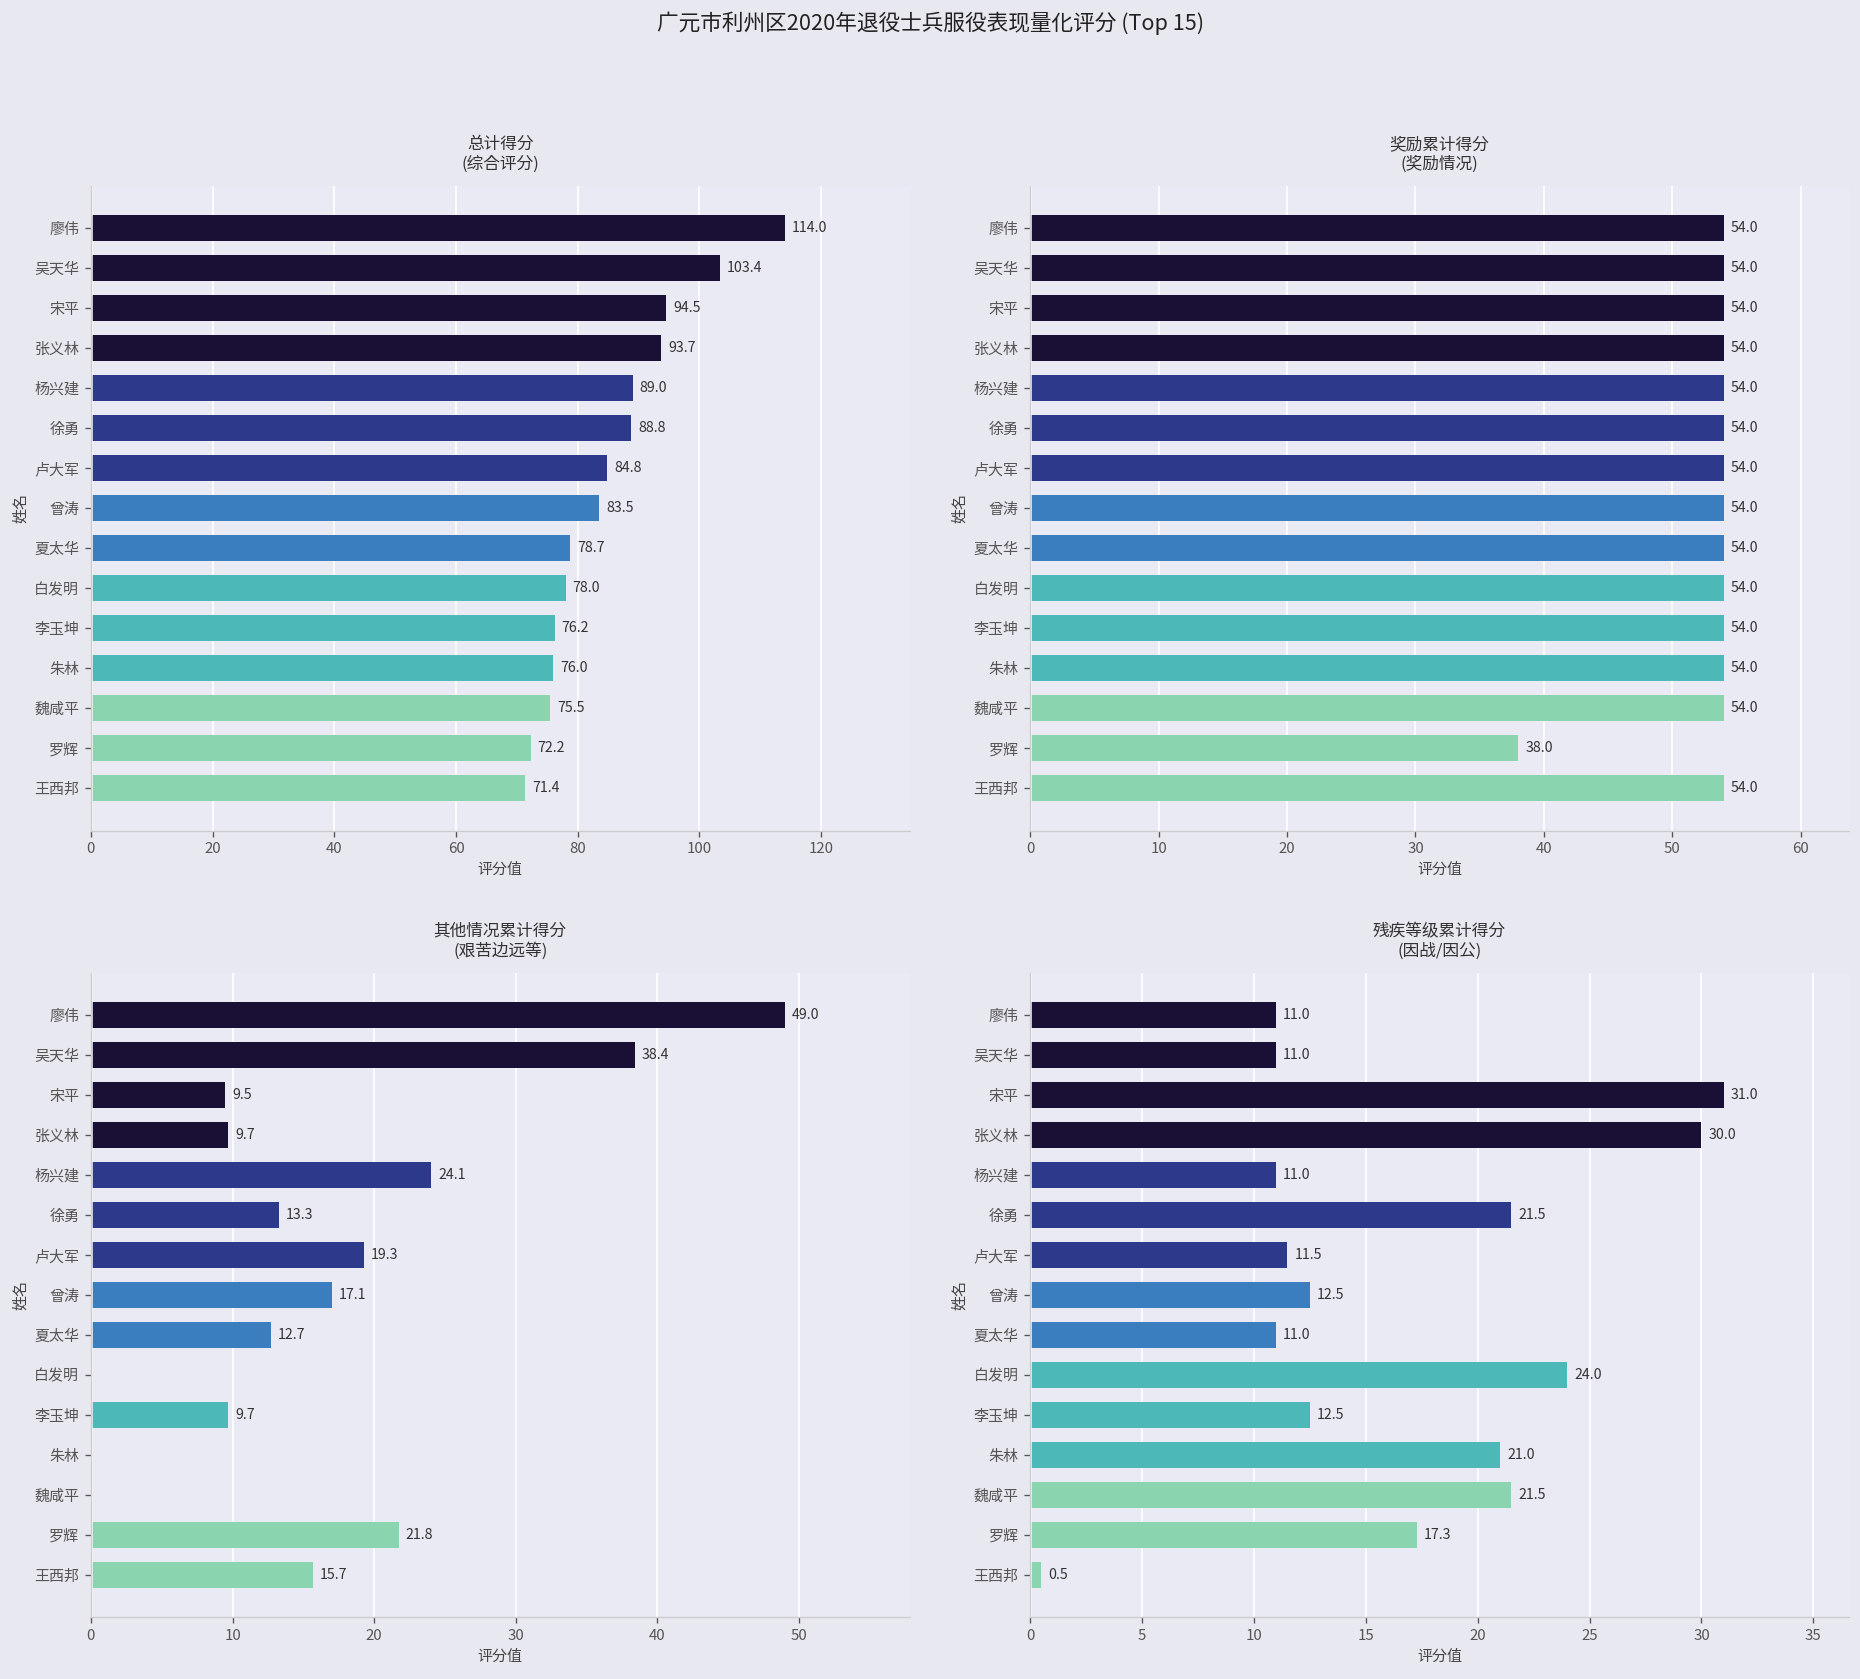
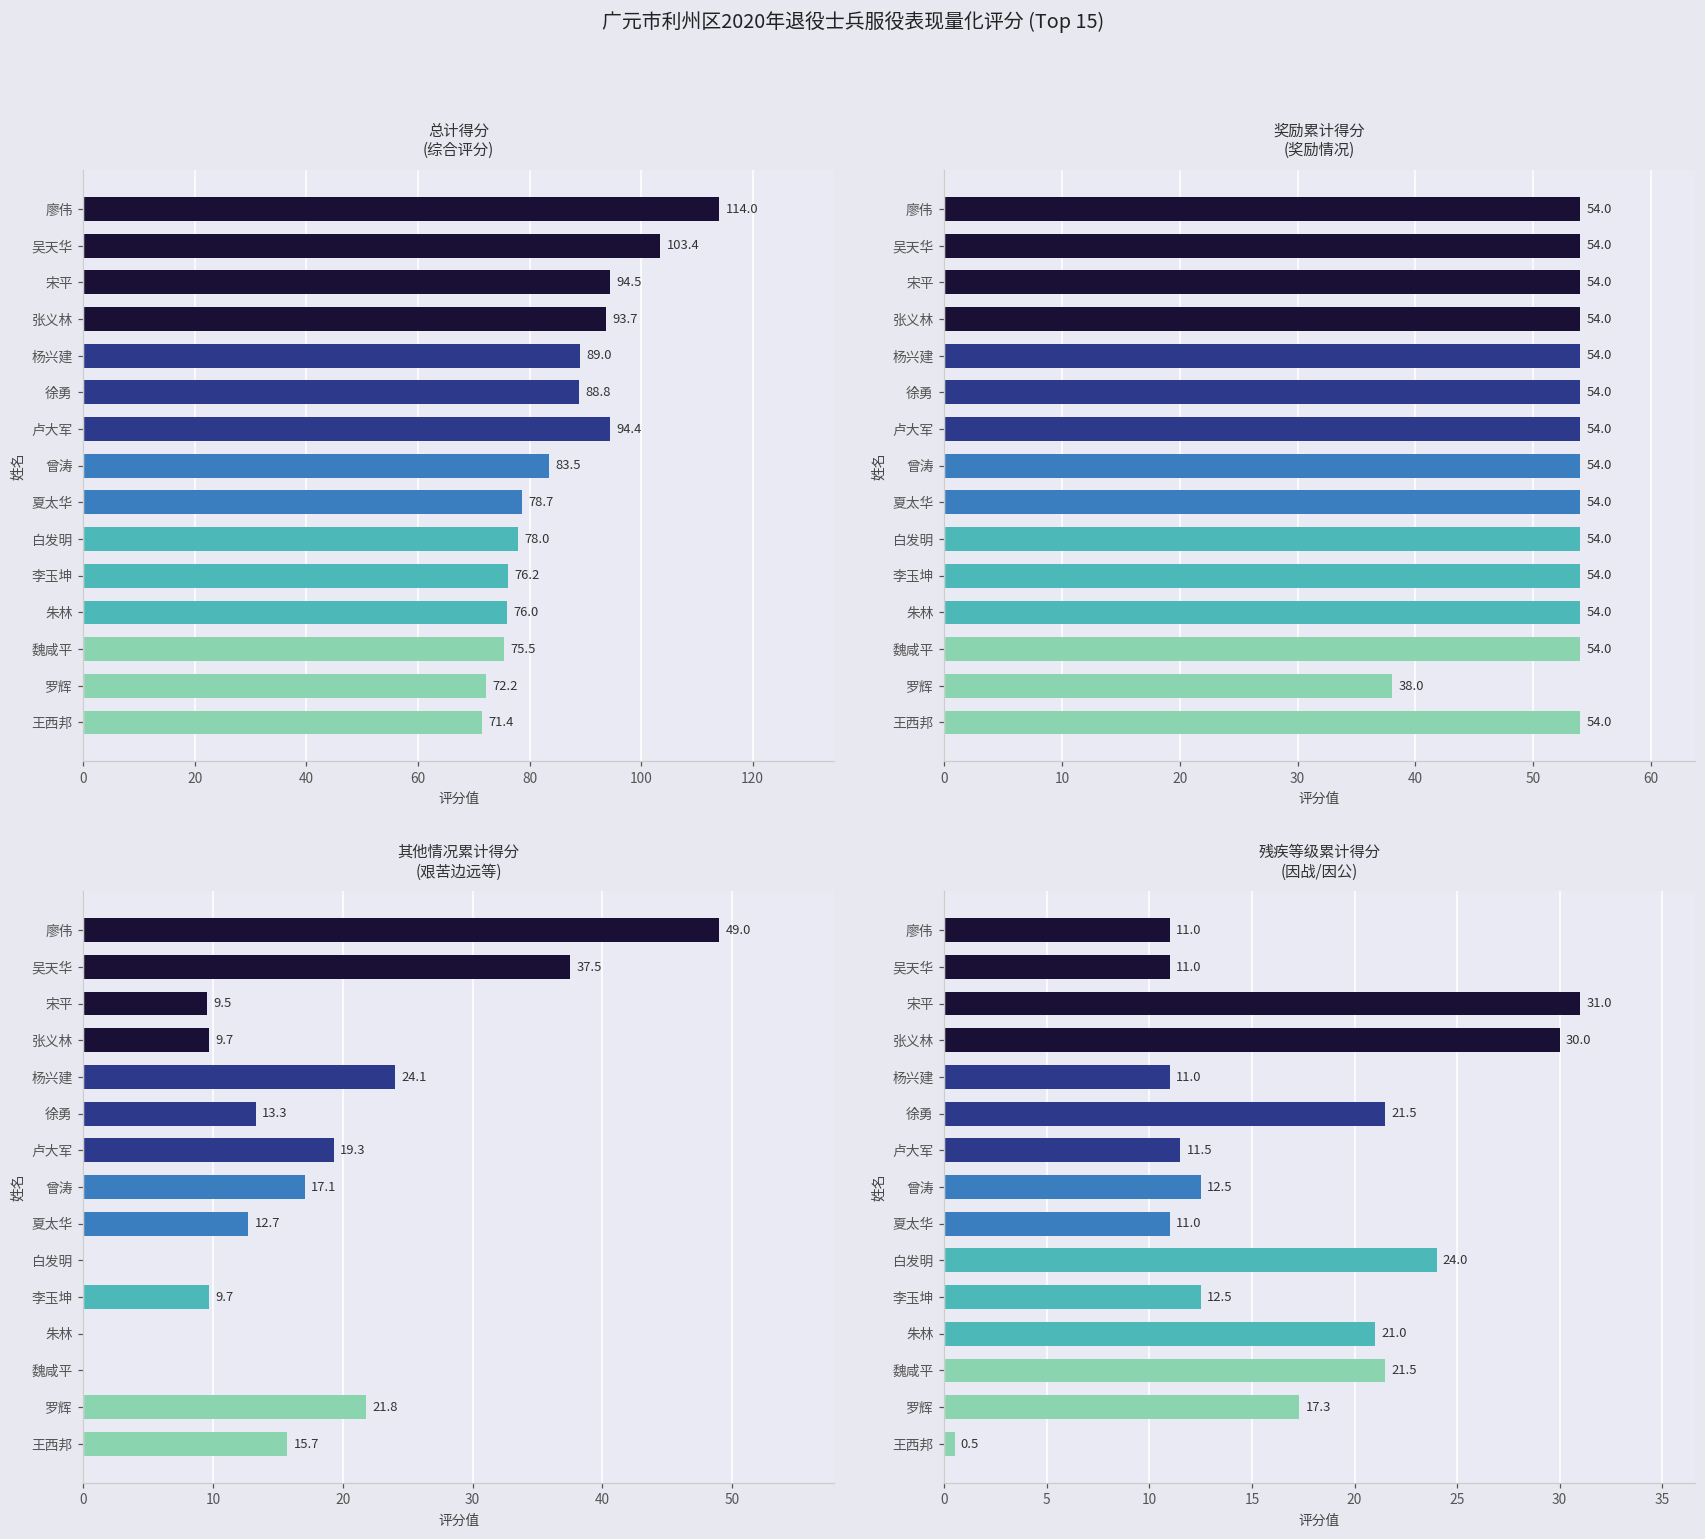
  {
    "总计得分 (综合评分)": {
      "廖伟": 114.0,
      "吴天华": 103.4,
      "宋平": 94.5,
      "张义林": 93.7,
      "杨兴建": 89.0,
      "徐勇": 88.8,
-     "卢大军": 84.8,
+     "卢大军": 94.4,
      "曾涛": 83.5,
      "夏太华": 78.7,
      "白发明": 78.0,
      "李玉坤": 76.2,
      "朱林": 76.0,
      "魏咸平": 75.5,
      "罗辉": 72.2,
      "王西邦": 71.4
    },
    "奖励累计得分 (奖励情况)": {
      "廖伟": 54.0,
      "吴天华": 54.0,
      "宋平": 54.0,
      "张义林": 54.0,
      "杨兴建": 54.0,
      "徐勇": 54.0,
      "卢大军": 54.0,
      "曾涛": 54.0,
      "夏太华": 54.0,
      "白发明": 54.0,
      "李玉坤": 54.0,
      "朱林": 54.0,
      "魏咸平": 54.0,
      "罗辉": 38.0,
      "王西邦": 54.0
    },
    "其他情况累计得分 (艰苦边远等)": {
      "廖伟": 49.0,
-     "吴天华": 38.4,
+     "吴天华": 37.5,
      "宋平": 9.5,
      "张义林": 9.7,
      "杨兴建": 24.1,
      "徐勇": 13.3,
      "卢大军": 19.3,
      "曾涛": 17.1,
      "夏太华": 12.7,
      "李玉坤": 9.7,
      "罗辉": 21.8,
      "王西邦": 15.7
    },
    "残疾等级累计得分 (因战/因公)": {
      "廖伟": 11.0,
      "吴天华": 11.0,
      "宋平": 31.0,
      "张义林": 30.0,
      "杨兴建": 11.0,
      "徐勇": 21.5,
      "卢大军": 11.5,
      "曾涛": 12.5,
      "夏太华": 11.0,
      "白发明": 24.0,
      "李玉坤": 12.5,
      "朱林": 21.0,
      "魏咸平": 21.5,
      "罗辉": 17.3,
      "王西邦": 0.5
    }
  }
